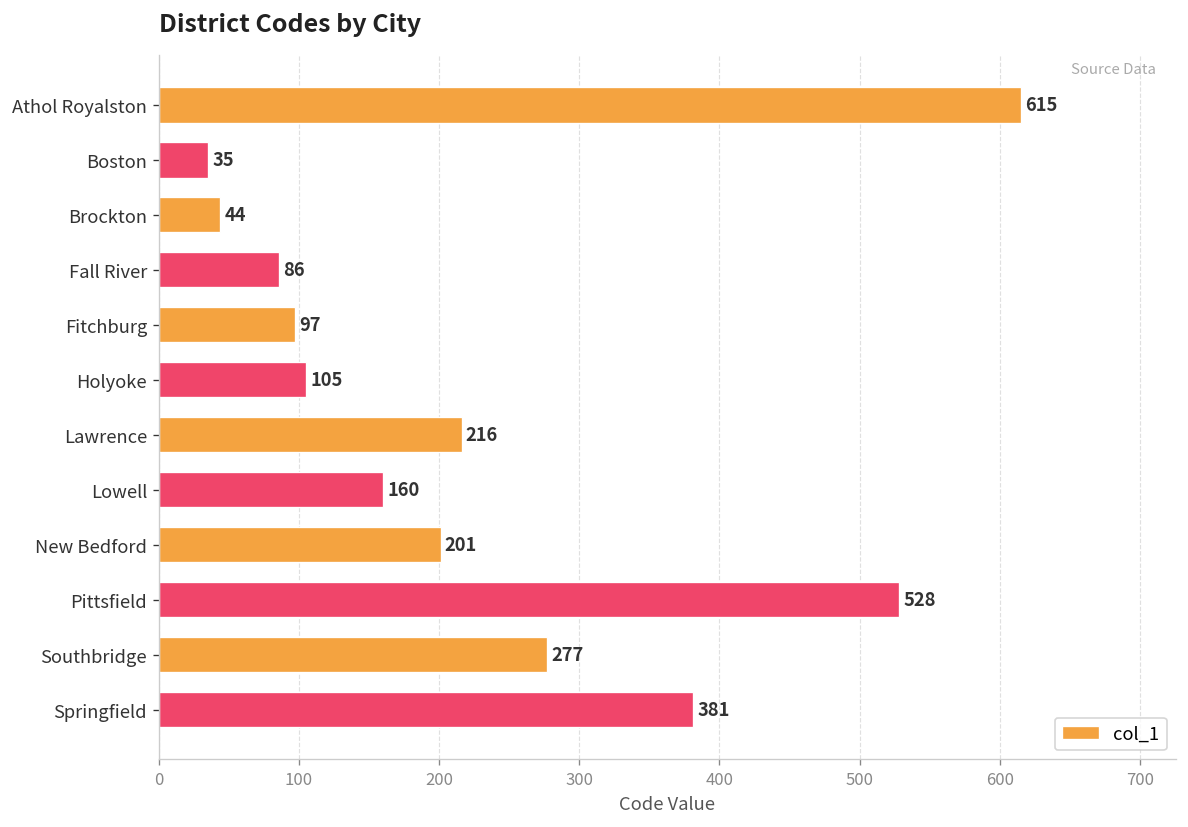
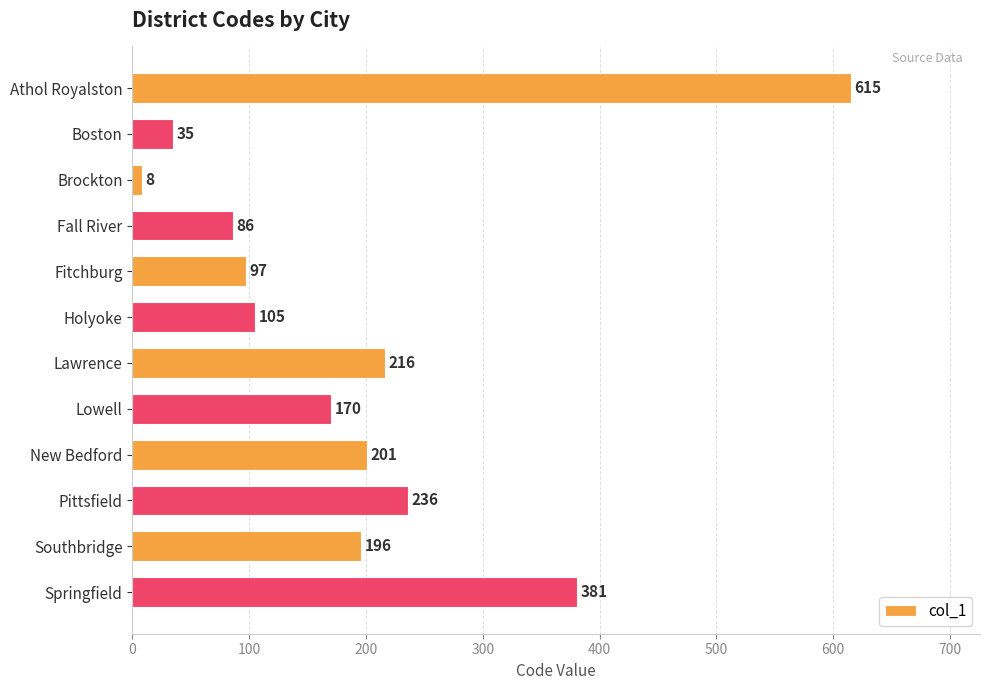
  {
    "Athol Royalston": 615,
    "Boston": 35,
-   "Brockton": 44,
+   "Brockton": 8,
    "Fall River": 86,
    "Fitchburg": 97,
    "Holyoke": 105,
    "Lawrence": 216,
-   "Lowell": 160,
+   "Lowell": 170,
    "New Bedford": 201,
-   "Pittsfield": 528,
-   "Southbridge": 277,
+   "Pittsfield": 236,
+   "Southbridge": 196,
    "Springfield": 381
  }
